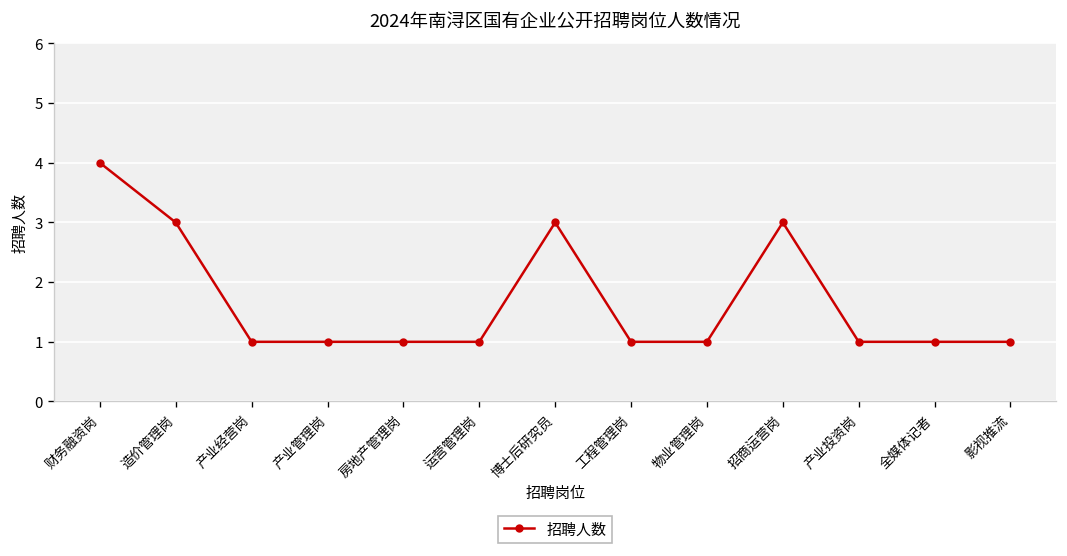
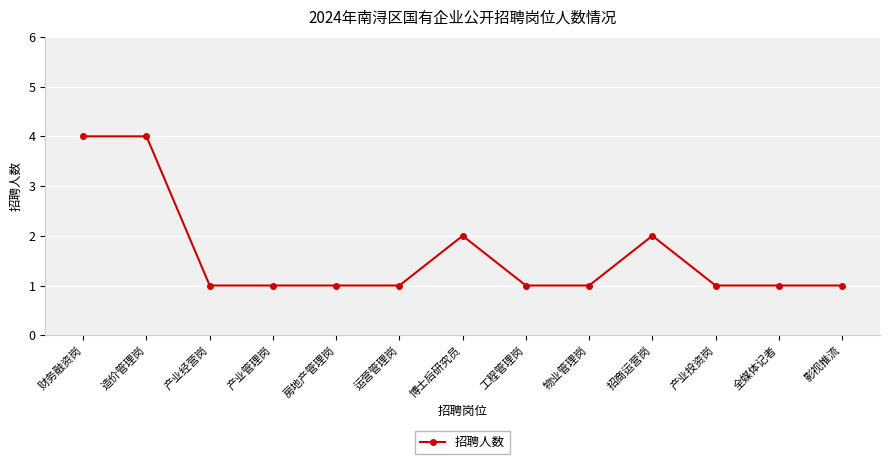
  {
    "财务融资岗": 4,
-   "造价管理岗": 3,
+   "造价管理岗": 4,
    "产业经营岗": 1,
    "产业管理岗": 1,
    "房地产管理岗": 1,
    "运营管理岗": 1,
-   "博士后研究员": 3,
+   "博士后研究员": 2,
    "工程管理岗": 1,
    "物业管理岗": 1,
-   "招商运营岗": 3,
+   "招商运营岗": 2,
    "产业投资岗": 1,
    "全媒体记者": 1,
    "影视推流": 1
  }
